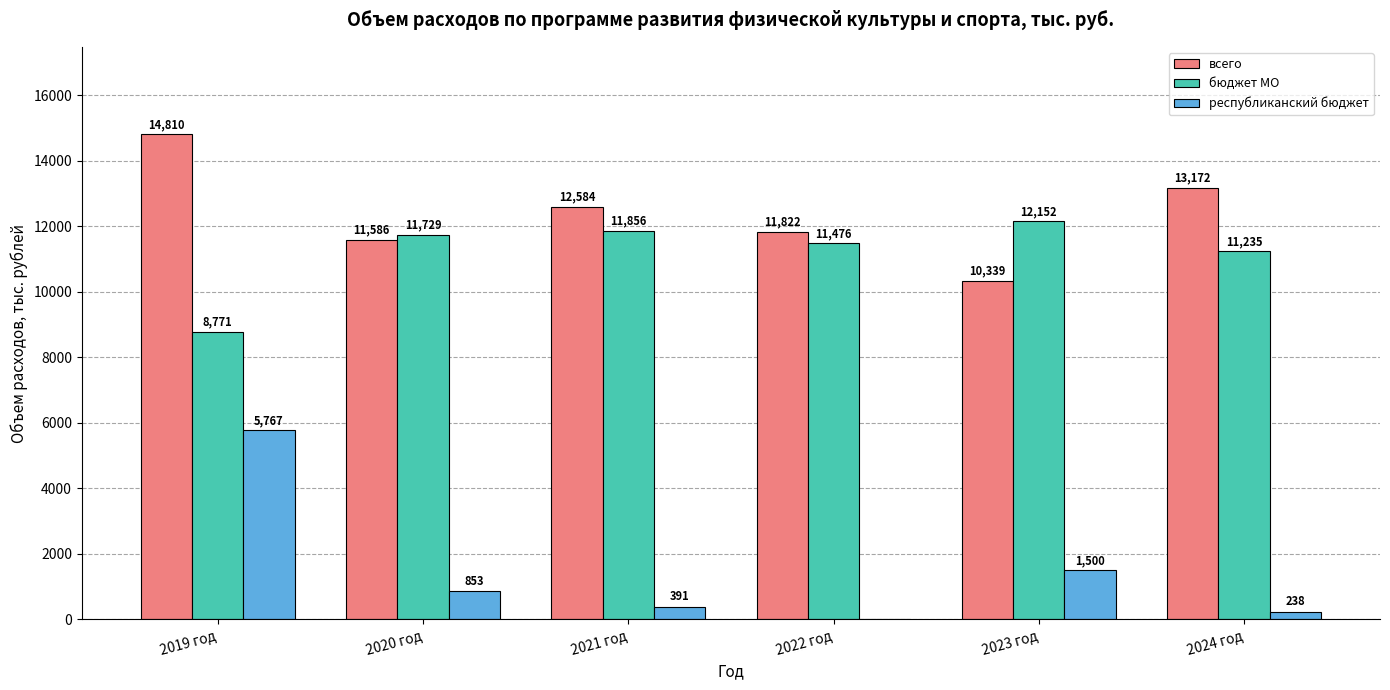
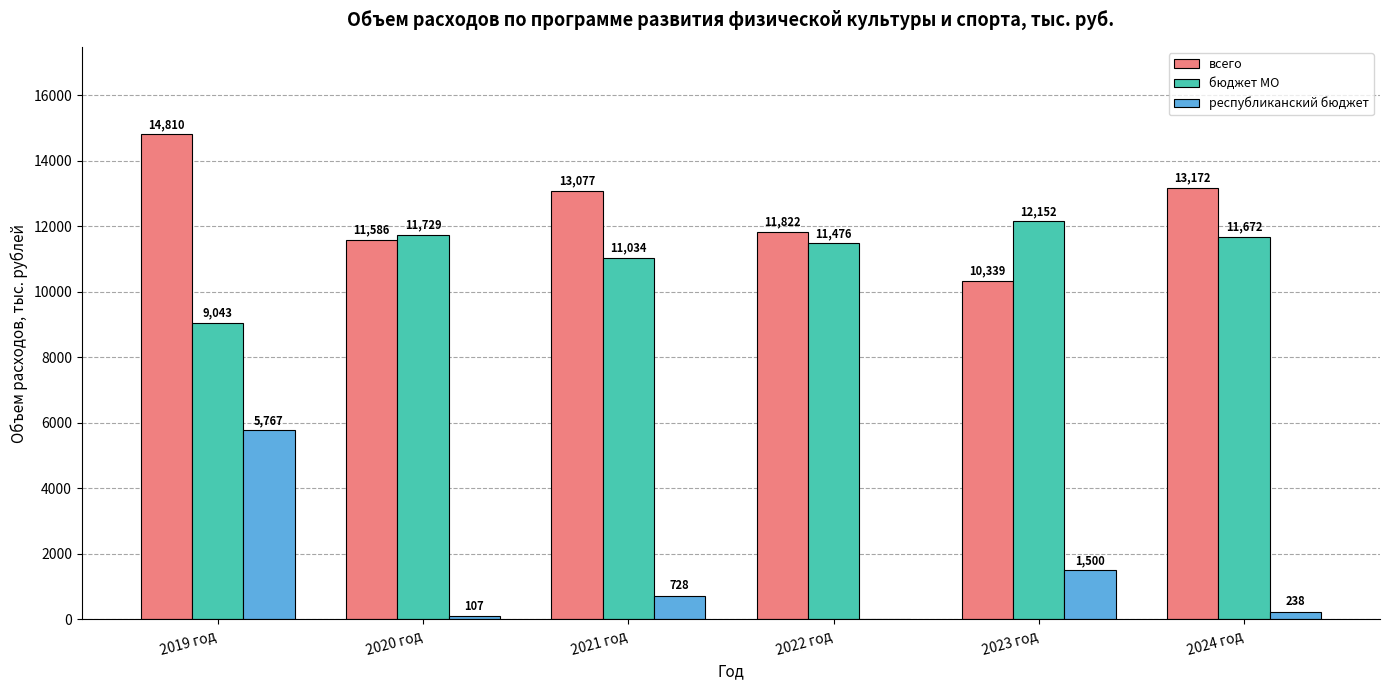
  {
    "всего": {
      "2019 год": "14,810",
      "2020 год": "11,586",
-     "2021 год": "12,584",
+     "2021 год": "13,077",
      "2022 год": "11,822",
      "2023 год": "10,339",
      "2024 год": "13,172"
    },
    "бюджет МО": {
-     "2019 год": "8,771",
+     "2019 год": "9,043",
      "2020 год": "11,729",
-     "2021 год": "11,856",
+     "2021 год": "11,034",
      "2022 год": "11,476",
      "2023 год": "12,152",
-     "2024 год": "11,235"
+     "2024 год": "11,672"
    },
    "республиканский бюджет": {
      "2019 год": "5,767",
-     "2020 год": "853",
-     "2021 год": "391",
+     "2020 год": "107",
+     "2021 год": "728",
      "2023 год": "1,500",
      "2024 год": "238"
    }
  }
